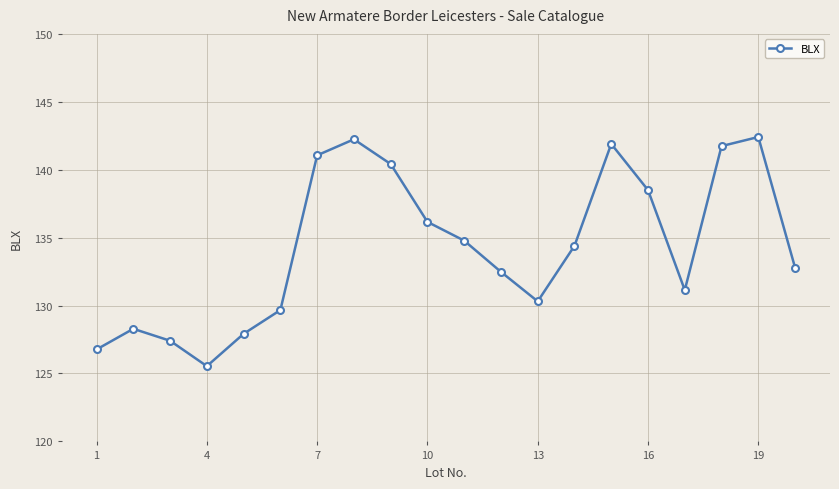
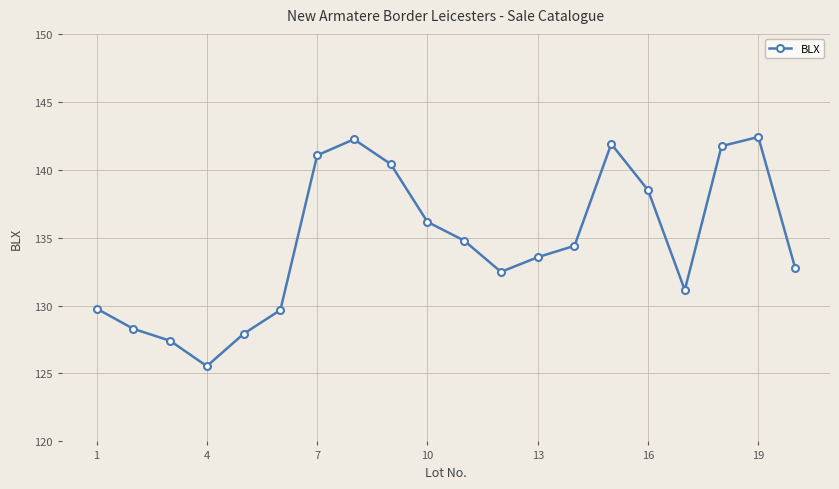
  {
-   "1": 126.8,
+   "1": 129.8,
    "4": 125.5,
    "7": 141.1,
    "10": 136.2,
-   "13": 130.3,
+   "13": 133.6,
    "16": 138.5,
    "19": 142.4
  }
